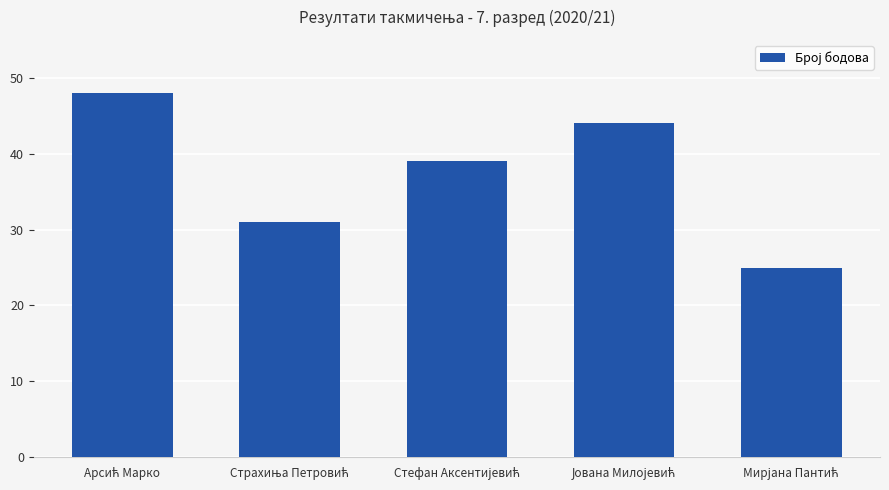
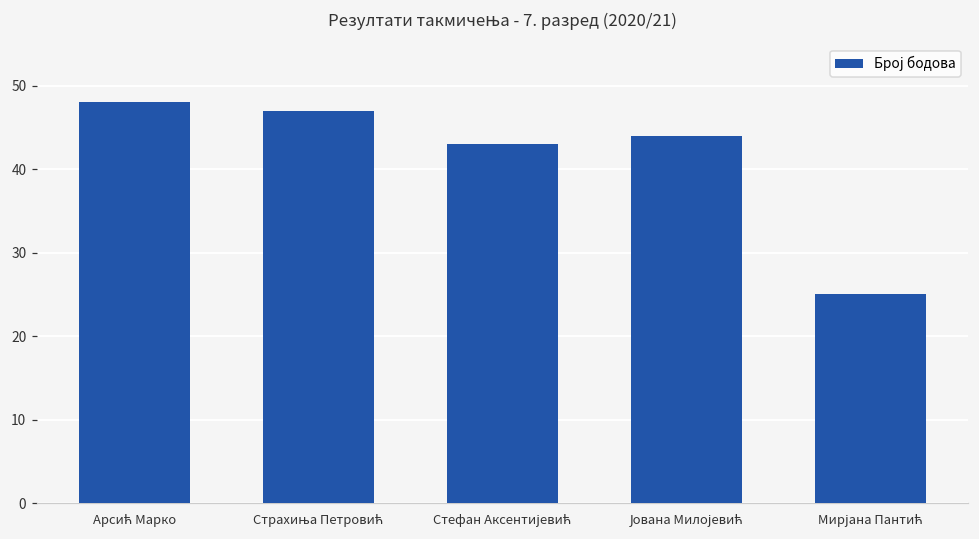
  {
    "Арсић Марко": 48,
-   "Страхиња Петровић": 31,
-   "Стефан Аксентијевић": 39,
+   "Страхиња Петровић": 47,
+   "Стефан Аксентијевић": 43,
    "Јована Милојевић": 44,
    "Мирјана Пантић": 25
  }
